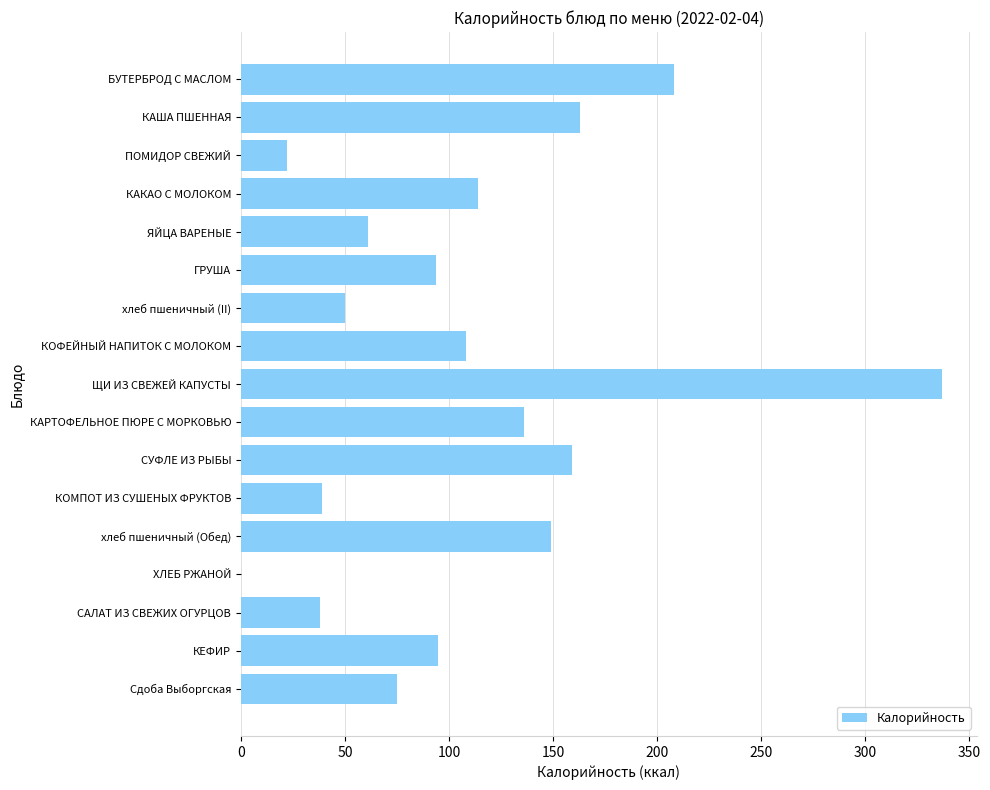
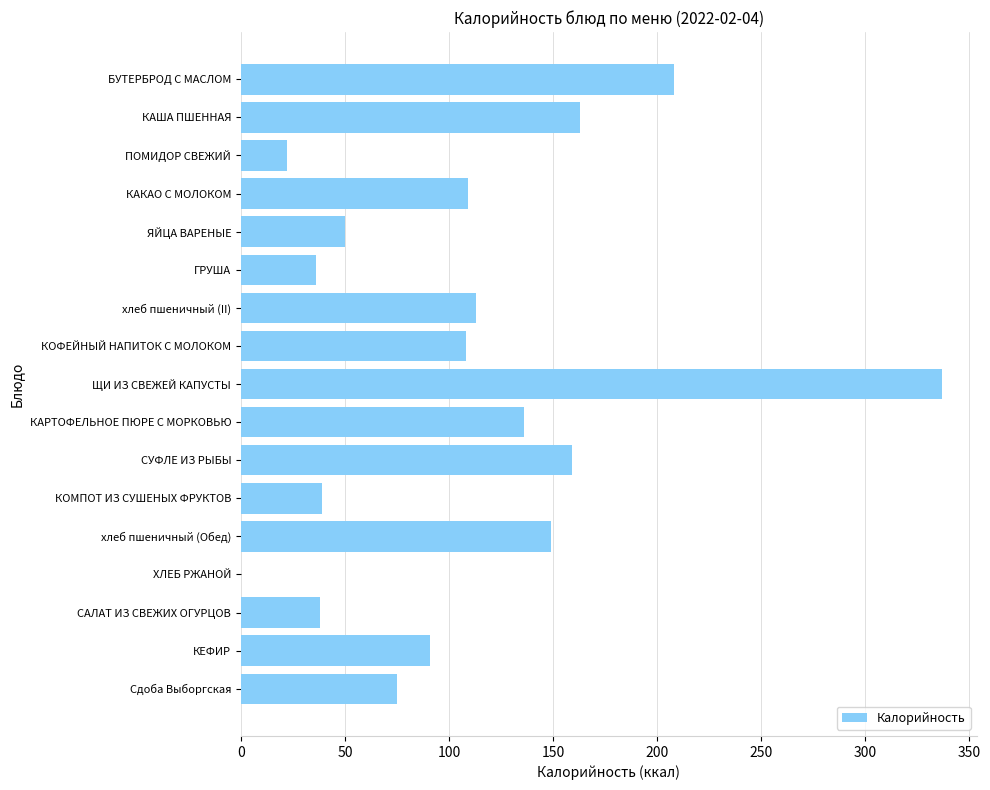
  {
    "БУТЕРБРОД С МАСЛОМ": 208,
    "КАША ПШЕННАЯ": 163,
    "ПОМИДОР СВЕЖИЙ": 22,
-   "КАКАО С МОЛОКОМ": 114,
-   "ЯЙЦА ВАРЕНЫЕ": 61,
-   "ГРУША": 94,
-   "хлеб пшеничный (II)": 50,
+   "КАКАО С МОЛОКОМ": 109,
+   "ЯЙЦА ВАРЕНЫЕ": 50,
+   "ГРУША": 36,
+   "хлеб пшеничный (II)": 113,
    "КОФЕЙНЫЙ НАПИТОК С МОЛОКОМ": 108,
    "ЩИ ИЗ СВЕЖЕЙ КАПУСТЫ": 337,
    "КАРТОФЕЛЬНОЕ ПЮРЕ С МОРКОВЬЮ": 136,
    "СУФЛЕ ИЗ РЫБЫ": 159,
    "КОМПОТ ИЗ СУШЕНЫХ ФРУКТОВ": 39,
    "хлеб пшеничный (Обед)": 149,
    "ХЛЕБ РЖАНОЙ": 0,
    "САЛАТ ИЗ СВЕЖИХ ОГУРЦОВ": 38,
-   "КЕФИР": 95,
+   "КЕФИР": 91,
    "Сдоба Выборгская": 75
  }
